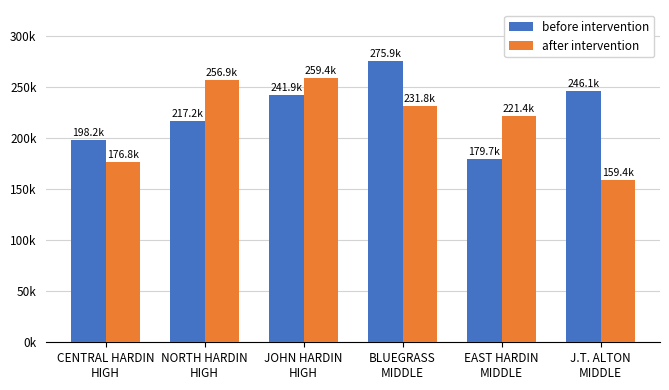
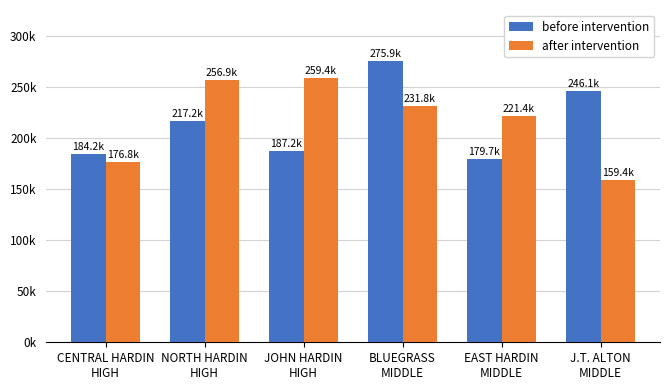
  {
    "before intervention": {
-     "CENTRAL HARDIN HIGH": "198.2k",
+     "CENTRAL HARDIN HIGH": "184.2k",
      "NORTH HARDIN HIGH": "217.2k",
-     "JOHN HARDIN HIGH": "241.9k",
+     "JOHN HARDIN HIGH": "187.2k",
      "BLUEGRASS MIDDLE": "275.9k",
      "EAST HARDIN MIDDLE": "179.7k",
      "J.T. ALTON MIDDLE": "246.1k"
    },
    "after intervention": {
      "CENTRAL HARDIN HIGH": "176.8k",
      "NORTH HARDIN HIGH": "256.9k",
      "JOHN HARDIN HIGH": "259.4k",
      "BLUEGRASS MIDDLE": "231.8k",
      "EAST HARDIN MIDDLE": "221.4k",
      "J.T. ALTON MIDDLE": "159.4k"
    }
  }
